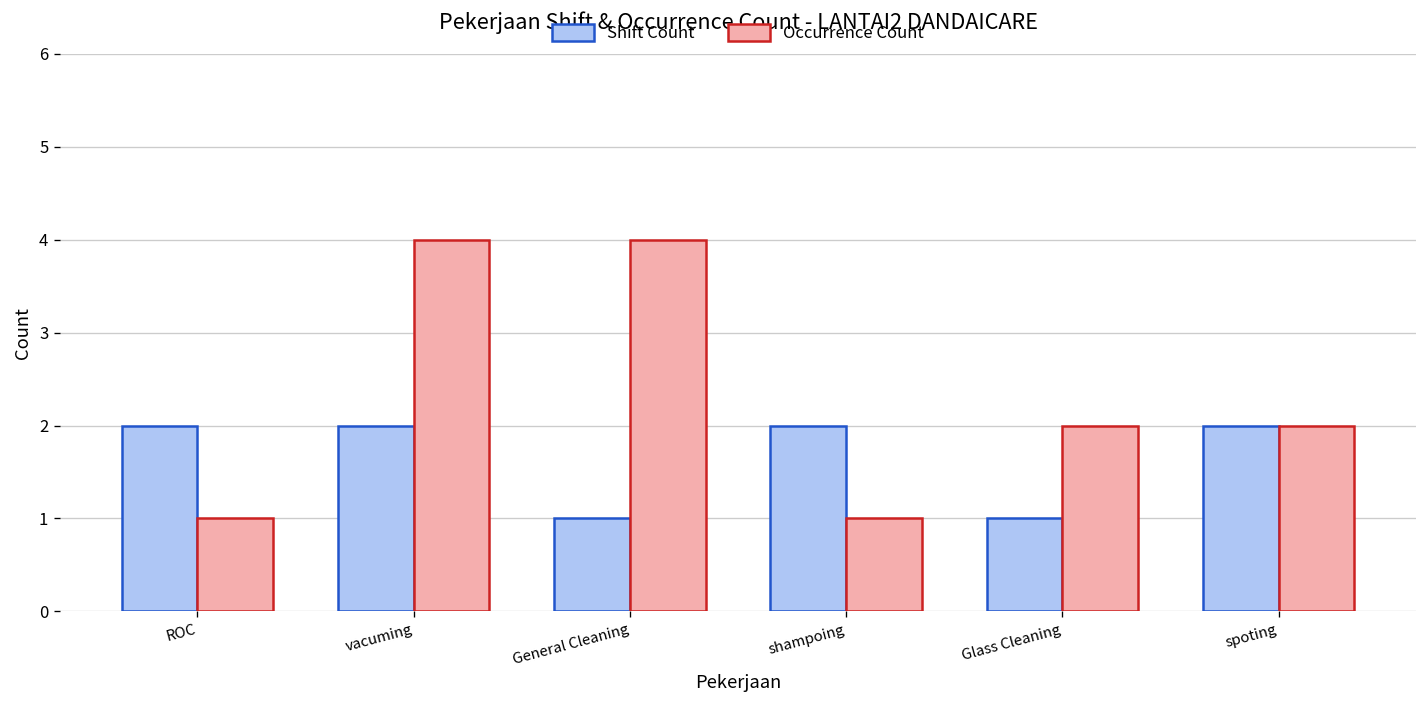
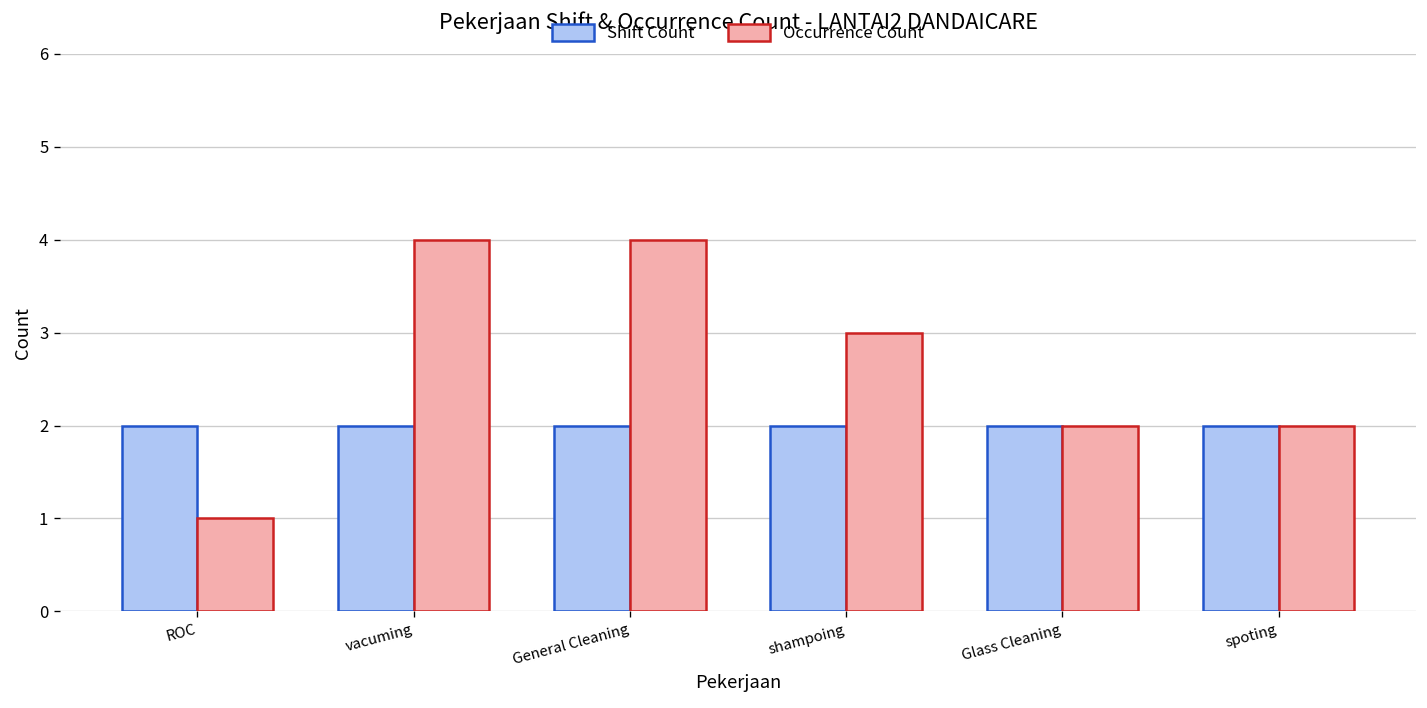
  {
    "Shift Count": {
      "ROC": 2,
      "vacuming": 2,
-     "General Cleaning": 1,
+     "General Cleaning": 2,
      "shampoing": 2,
-     "Glass Cleaning": 1,
+     "Glass Cleaning": 2,
      "spoting": 2
    },
    "Occurrence Count": {
      "ROC": 1,
      "vacuming": 4,
      "General Cleaning": 4,
-     "shampoing": 1,
+     "shampoing": 3,
      "Glass Cleaning": 2,
      "spoting": 2
    }
  }
